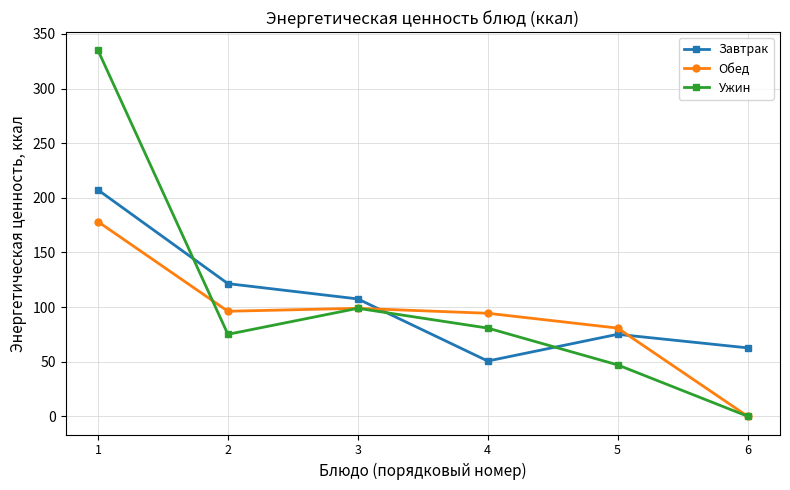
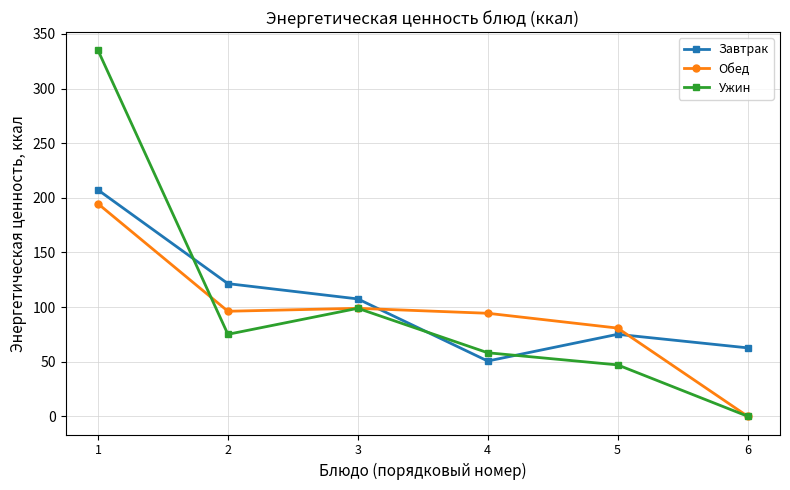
  {
    "Завтрак": {
      "1": 207,
      "2": 121,
      "3": 107,
      "4": 51,
      "5": 75,
      "6": 63
    },
    "Обед": {
-     "1": 178,
+     "1": 195,
      "2": 96,
      "4": 94,
      "5": 81
    },
    "Ужин": {
      "1": 335,
      "2": 75,
-     "4": 81,
+     "4": 58,
      "5": 47
    }
  }
